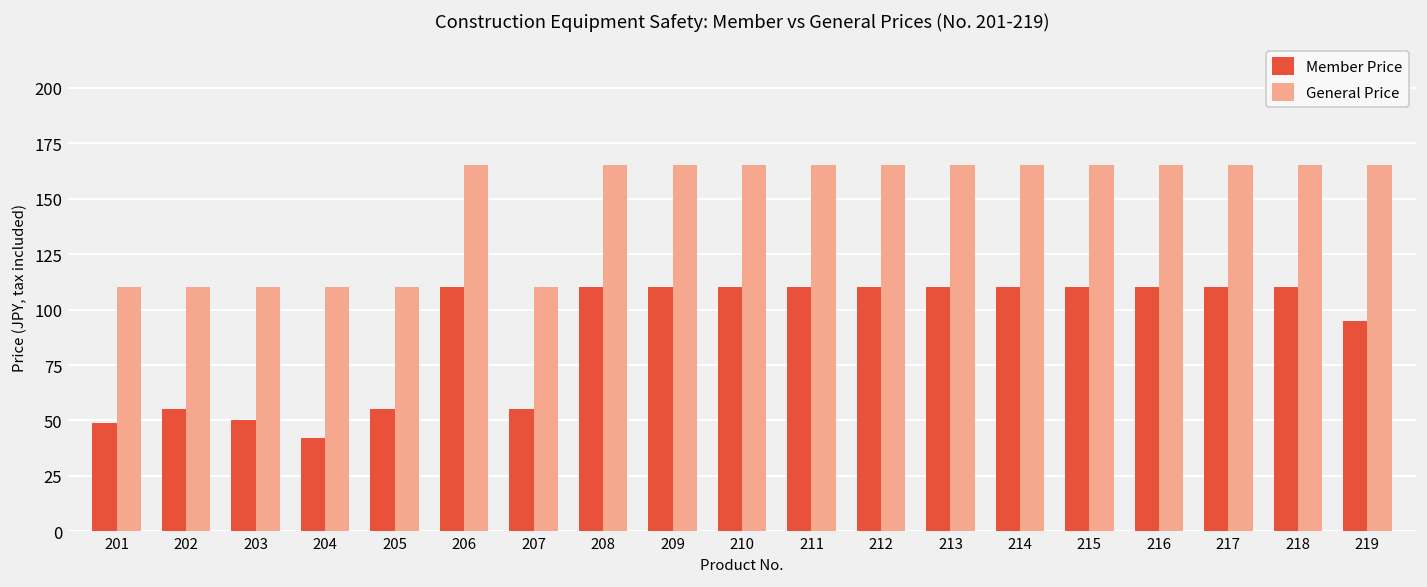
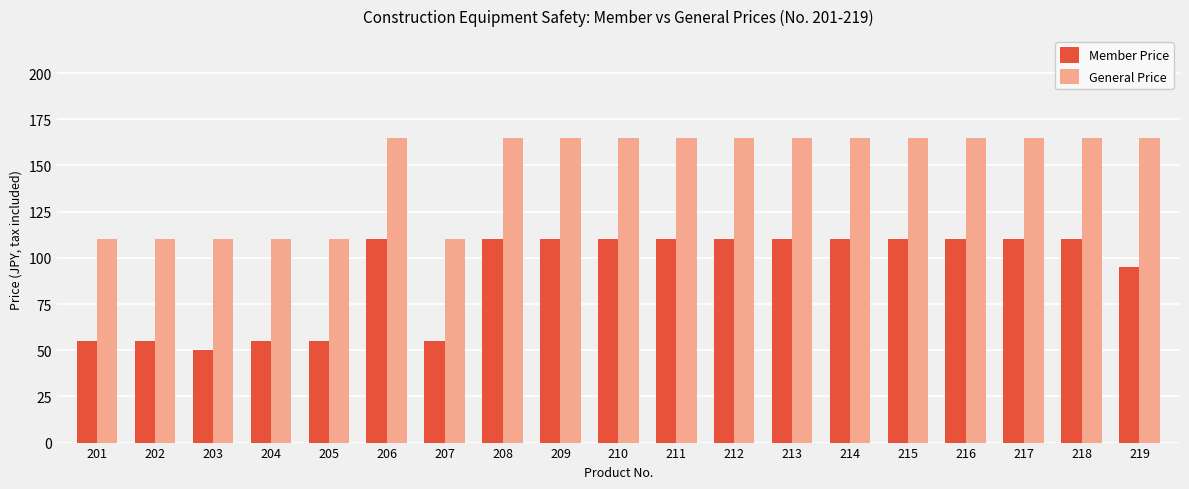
  {
    "Member Price": {
-     "201": 49,
+     "201": 55,
      "202": 55,
      "203": 50,
-     "204": 42,
+     "204": 55,
      "205": 55,
      "206": 110,
      "207": 55,
      "208": 110,
      "209": 110,
      "210": 110,
      "211": 110,
      "212": 110,
      "213": 110,
      "214": 110,
      "215": 110,
      "216": 110,
      "217": 110,
      "218": 110,
      "219": 95
    },
    "General Price": {
      "201": 110,
      "202": 110,
      "203": 110,
      "204": 110,
      "205": 110,
      "206": 165,
      "207": 110,
      "208": 165,
      "209": 165,
      "210": 165,
      "211": 165,
      "212": 165,
      "213": 165,
      "214": 165,
      "215": 165,
      "216": 165,
      "217": 165,
      "218": 165,
      "219": 165
    }
  }
